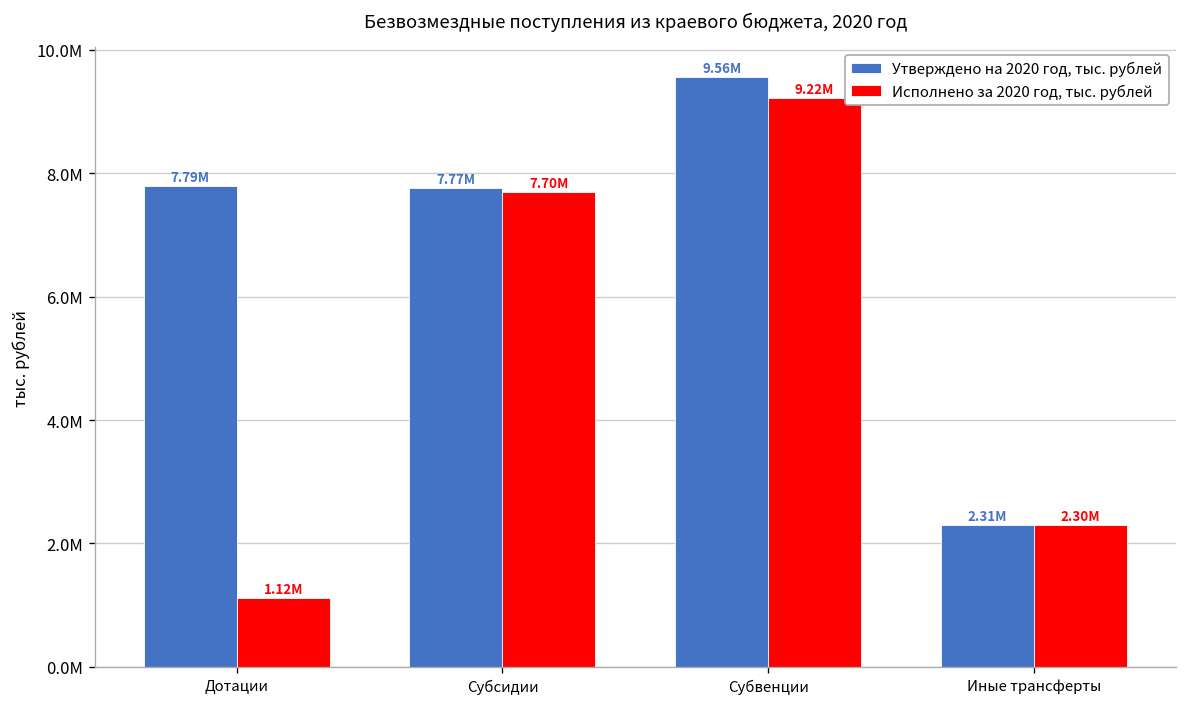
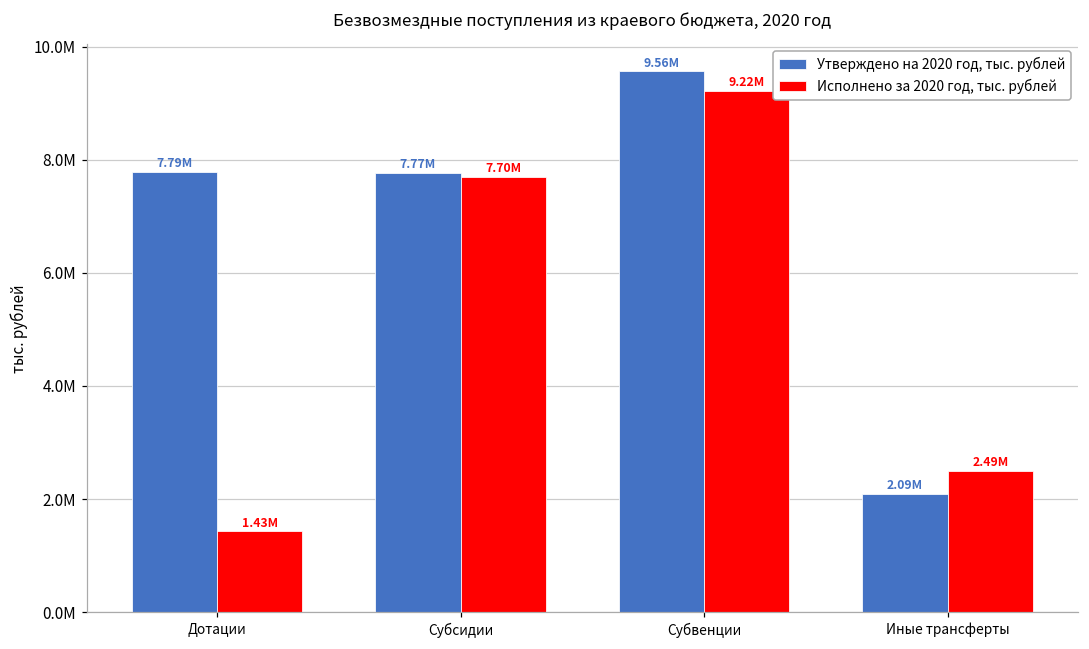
  {
    "Утверждено на 2020 год, тыс. рублей": {
      "Дотации": "7.79M",
      "Субсидии": "7.77M",
      "Субвенции": "9.56M",
-     "Иные трансферты": "2.31M"
+     "Иные трансферты": "2.09M"
    },
    "Исполнено за 2020 год, тыс. рублей": {
-     "Дотации": "1.12M",
+     "Дотации": "1.43M",
      "Субсидии": "7.70M",
      "Субвенции": "9.22M",
-     "Иные трансферты": "2.30M"
+     "Иные трансферты": "2.49M"
    }
  }
